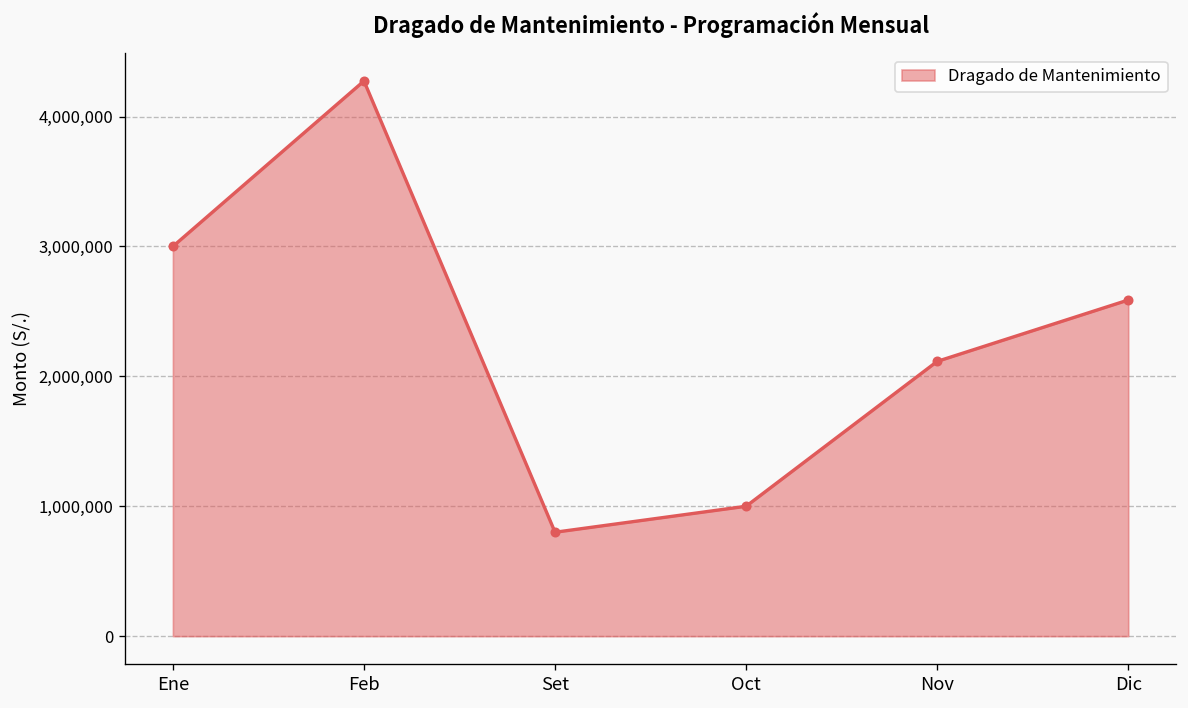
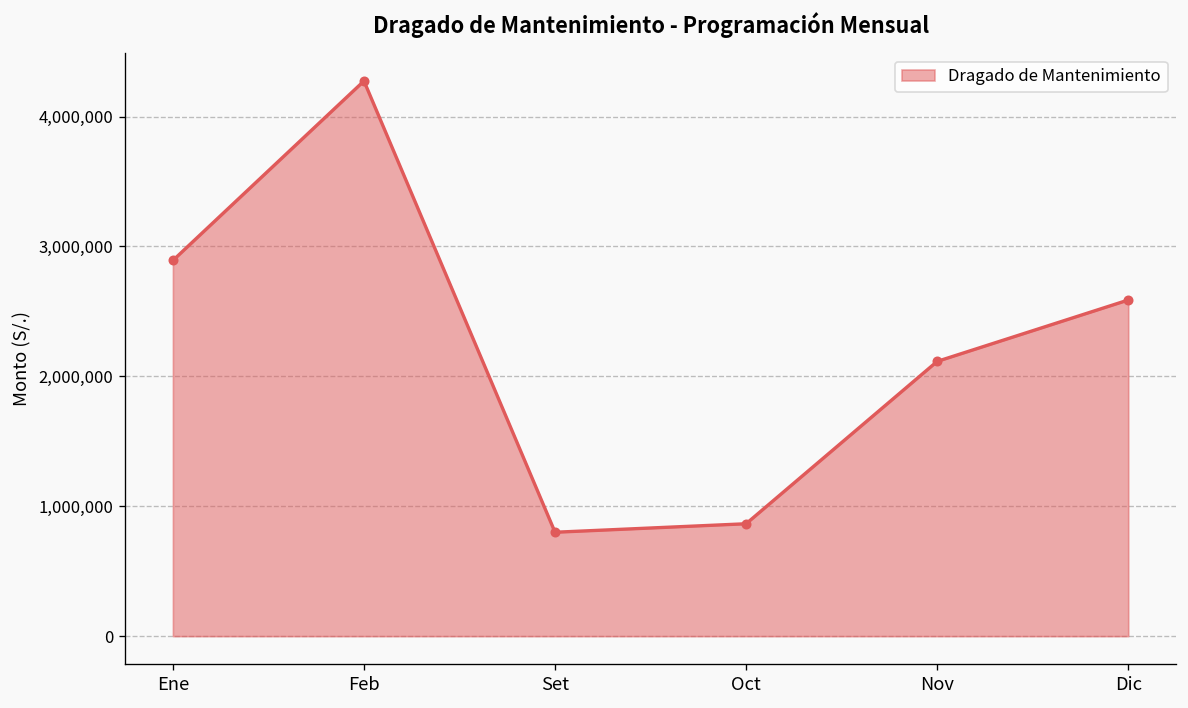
  {
-   "Ene": "3,000,000",
+   "Ene": "2,890,000",
    "Feb": "4,270,000",
    "Set": "800,000",
-   "Oct": "1,000,000",
+   "Oct": "870,000",
    "Nov": "2,120,000",
    "Dic": "2,590,000"
  }
